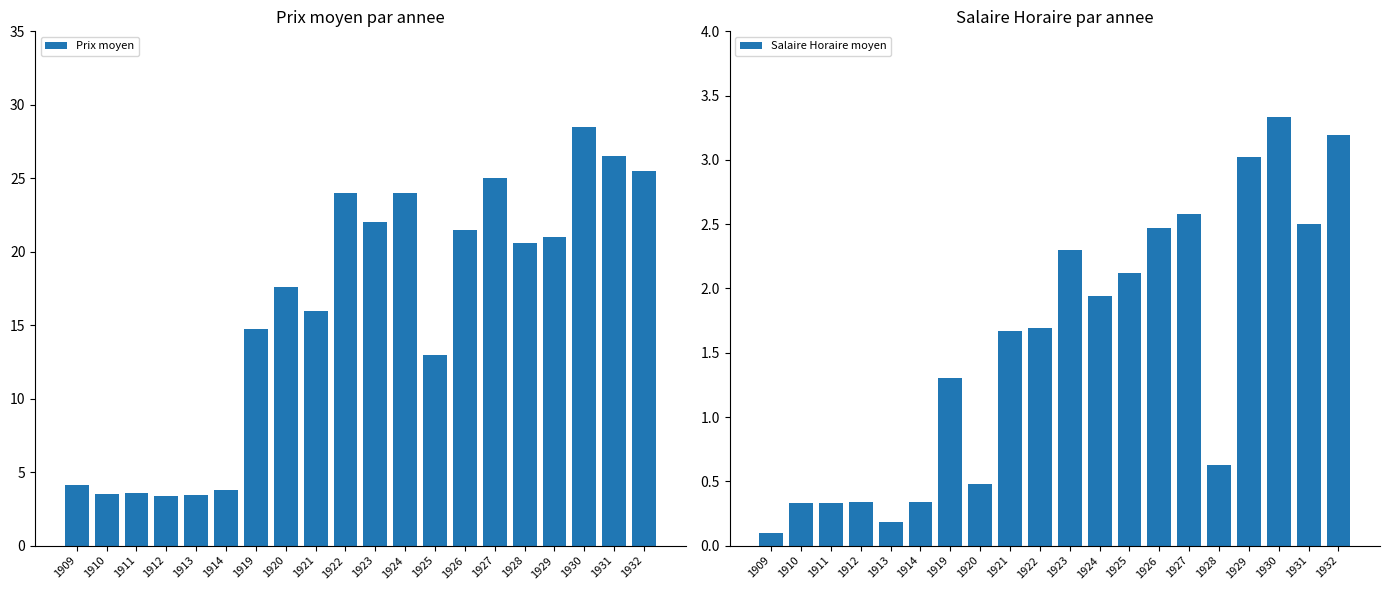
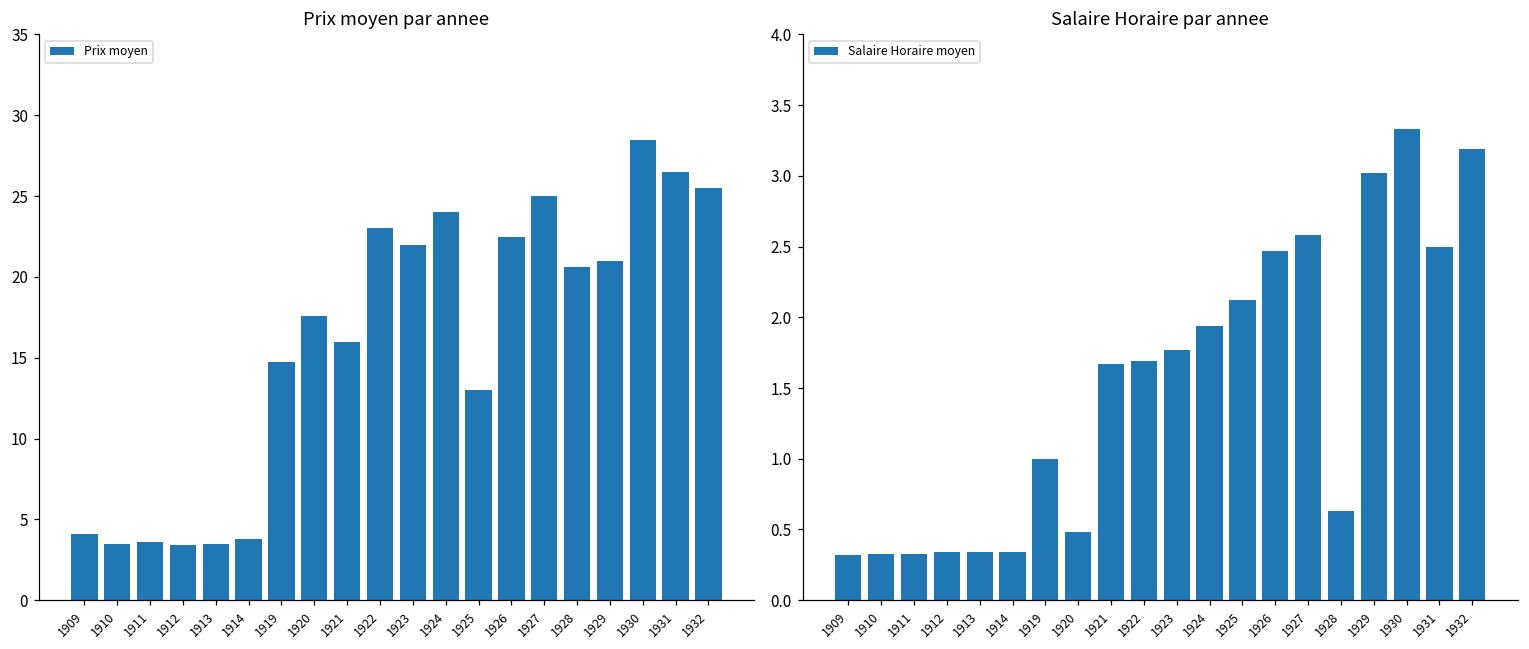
  {
    "Prix moyen par annee": {
      "1909": 4.1,
      "1910": 3.5,
      "1911": 3.6,
      "1912": 3.4,
      "1913": 3.5,
      "1914": 3.8,
      "1919": 14.8,
      "1920": 17.6,
      "1921": 16.0,
-     "1922": 24,
+     "1922": 23,
      "1923": 22.0,
      "1924": 24.0,
      "1925": 13.0,
-     "1926": 21.5,
+     "1926": 22.5,
      "1927": 25.0,
      "1928": 20.6,
      "1929": 21.0,
      "1930": 28.5,
      "1931": 26.5,
      "1932": 25.5
    },
    "Salaire Horaire par annee": {
-     "1909": 0.10,
+     "1909": 0.32,
      "1910": 0.33,
      "1911": 0.33,
      "1912": 0.34,
-     "1913": 0.18,
+     "1913": 0.34,
      "1914": 0.34,
-     "1919": 1.3,
+     "1919": 1.0,
      "1920": 0.48,
      "1921": 1.67,
      "1922": 1.69,
-     "1923": 2.30,
+     "1923": 1.77,
      "1924": 1.94,
      "1925": 2.12,
      "1926": 2.47,
      "1927": 2.58,
      "1928": 0.63,
      "1929": 3.02,
      "1930": 3.33,
      "1931": 2.50,
      "1932": 3.19
    }
  }
